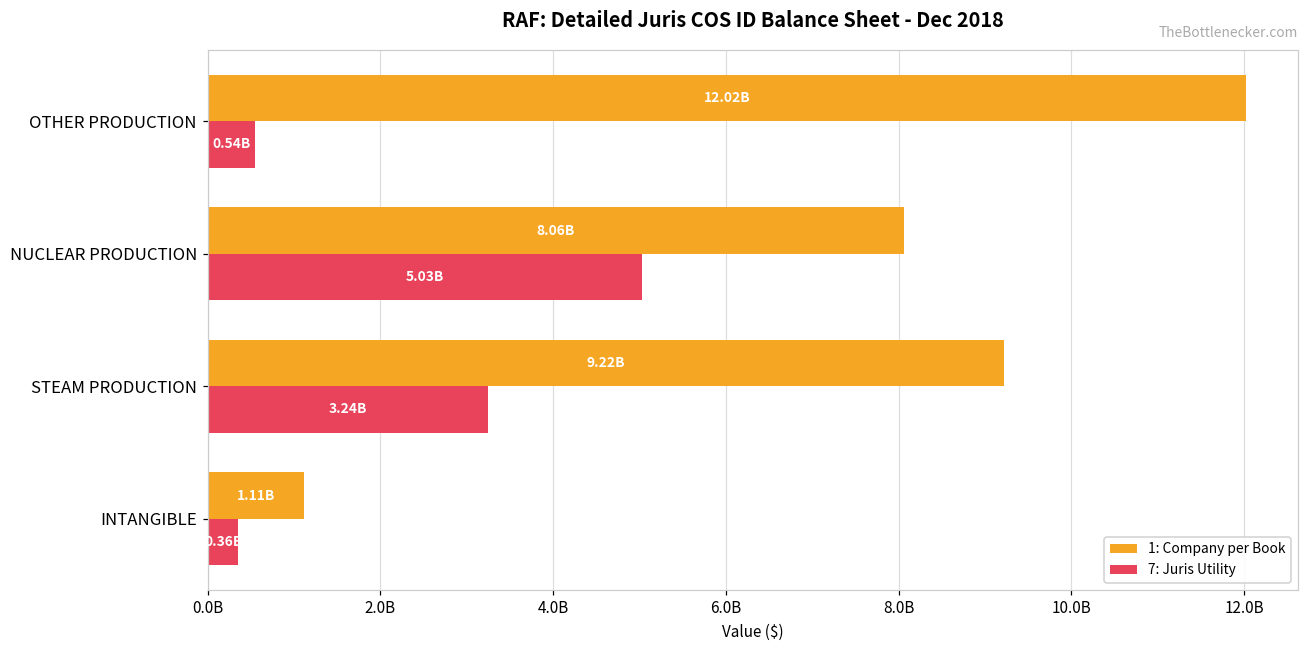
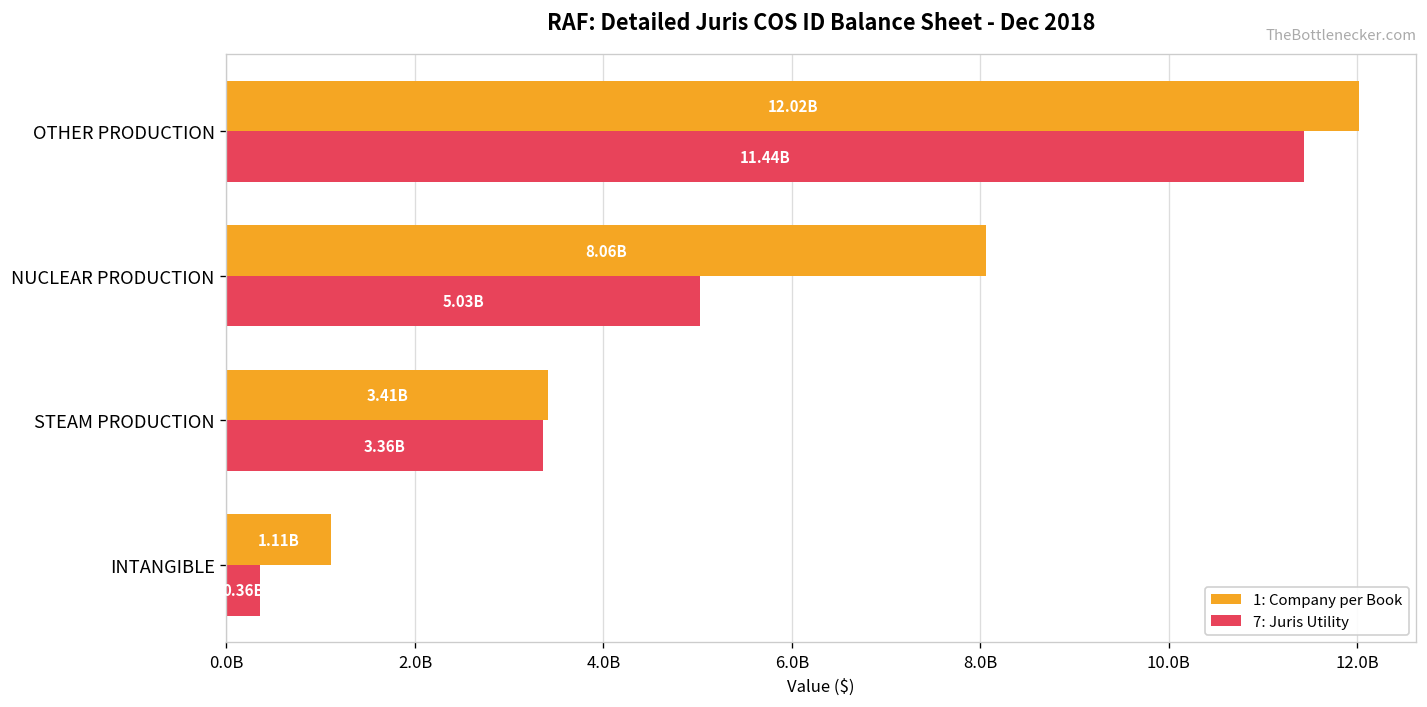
  {
    "1: Company per Book": {
      "OTHER PRODUCTION": "12.02B",
      "NUCLEAR PRODUCTION": "8.06B",
-     "STEAM PRODUCTION": "9.22B",
+     "STEAM PRODUCTION": "3.41B",
      "INTANGIBLE": "1.11B"
    },
    "7: Juris Utility": {
-     "OTHER PRODUCTION": "0.54B",
+     "OTHER PRODUCTION": "11.44B",
      "NUCLEAR PRODUCTION": "5.03B",
-     "STEAM PRODUCTION": "3.24B",
+     "STEAM PRODUCTION": "3.36B",
      "INTANGIBLE": "0.36B"
    }
  }
